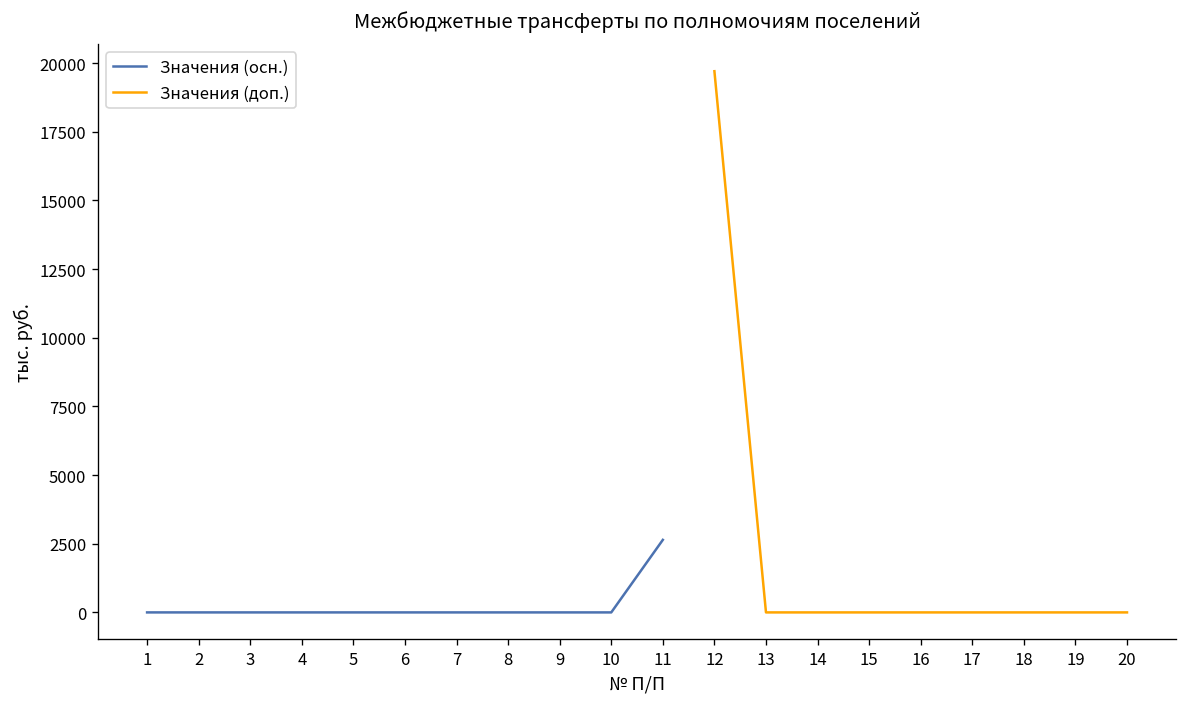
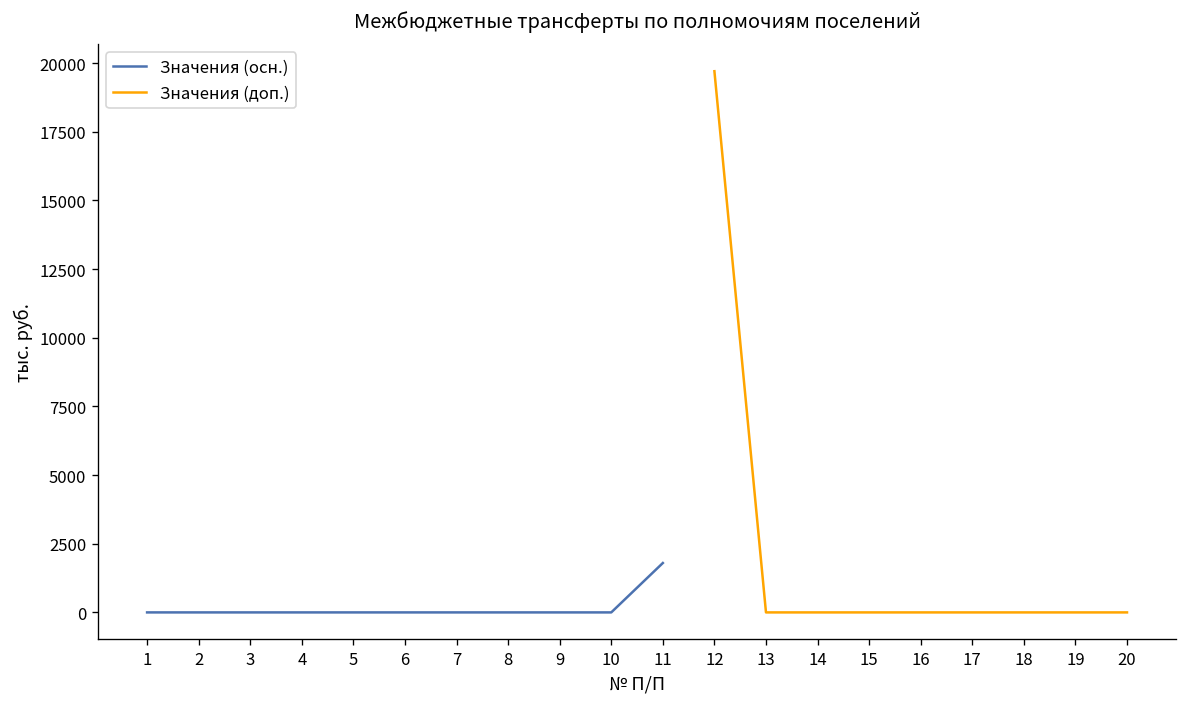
  {
    "Значения (осн.)": {
      "1": 0,
      "2": 0,
      "3": 0,
      "4": 0,
      "5": 0,
      "6": 0,
      "7": 0,
      "8": 0,
      "9": 0,
      "10": 0,
-     "11": 2600
+     "11": 1800
    },
    "Значения (доп.)": {
      "12": 19700,
      "13": 0,
      "14": 0,
      "15": 0,
      "16": 0,
      "17": 0,
      "18": 0,
      "19": 0,
      "20": 0
    }
  }
